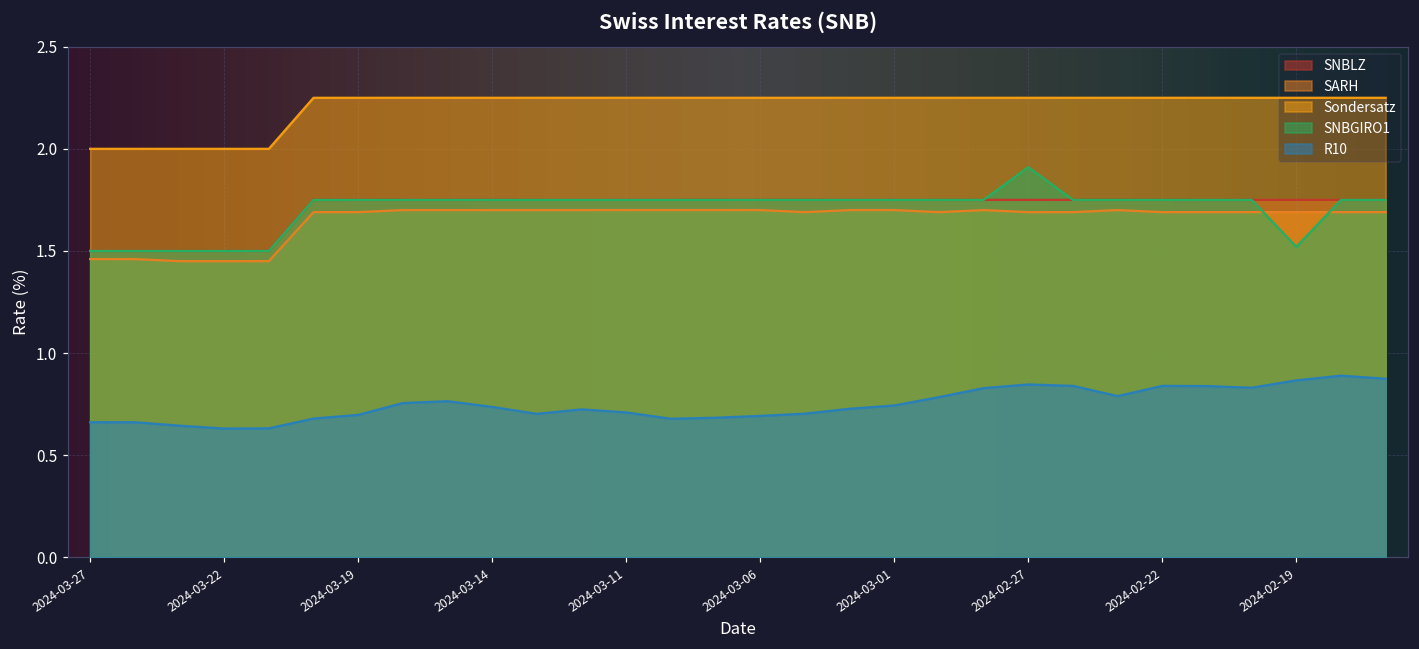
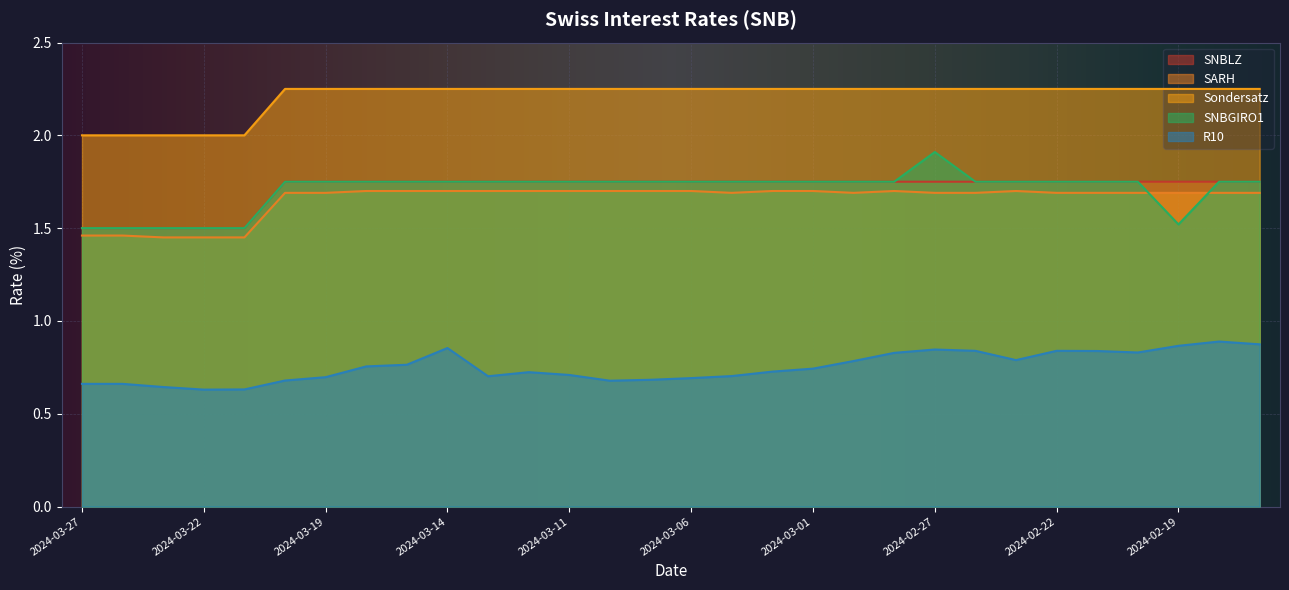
  {
    "SNBLZ": {
      "2024-02-27": 1.75,
      "2024-02-19": 1.75
    },
    "SNBGIRO1": {
      "2024-02-27": 1.91,
      "2024-02-19": 1.52
    },
    "R10": {
      "2024-03-27": 0.66,
      "2024-03-22": 0.63,
      "2024-03-19": 0.70,
-     "2024-03-14": 0.74,
+     "2024-03-14": 0.85,
      "2024-03-11": 0.71,
      "2024-03-06": 0.69,
      "2024-03-01": 0.74,
      "2024-02-27": 0.85,
      "2024-02-22": 0.84,
      "2024-02-19": 0.87
    }
  }
